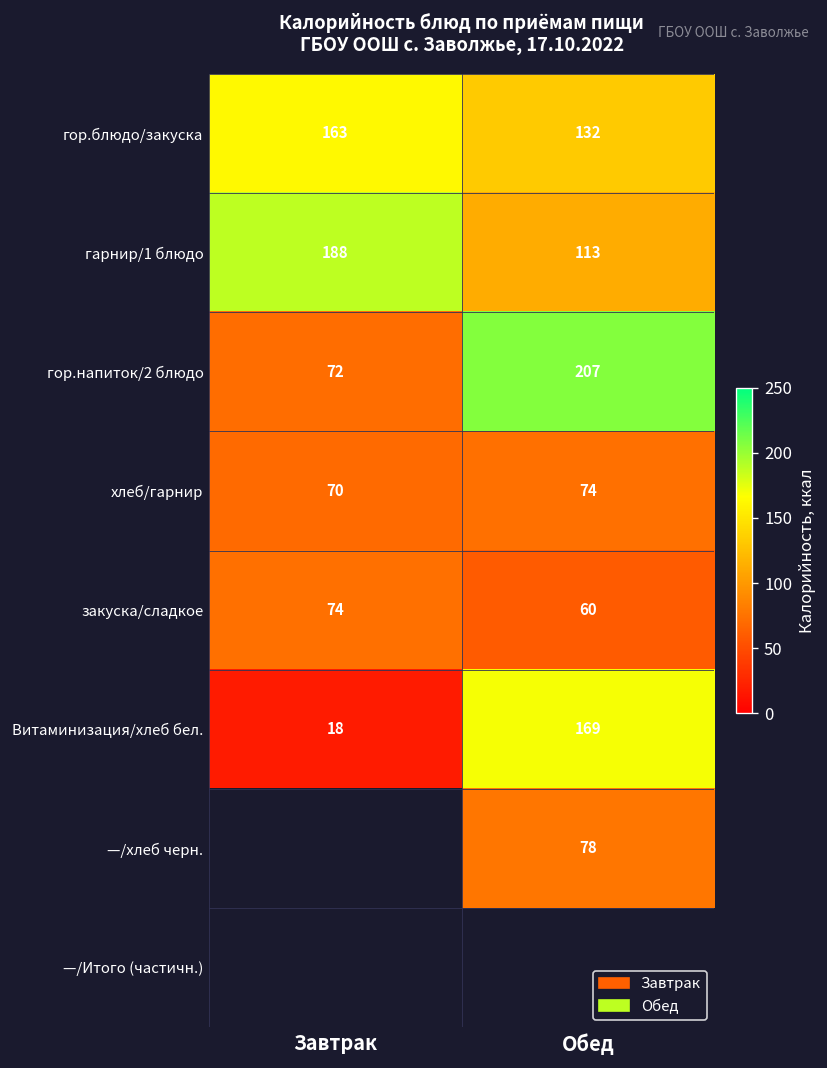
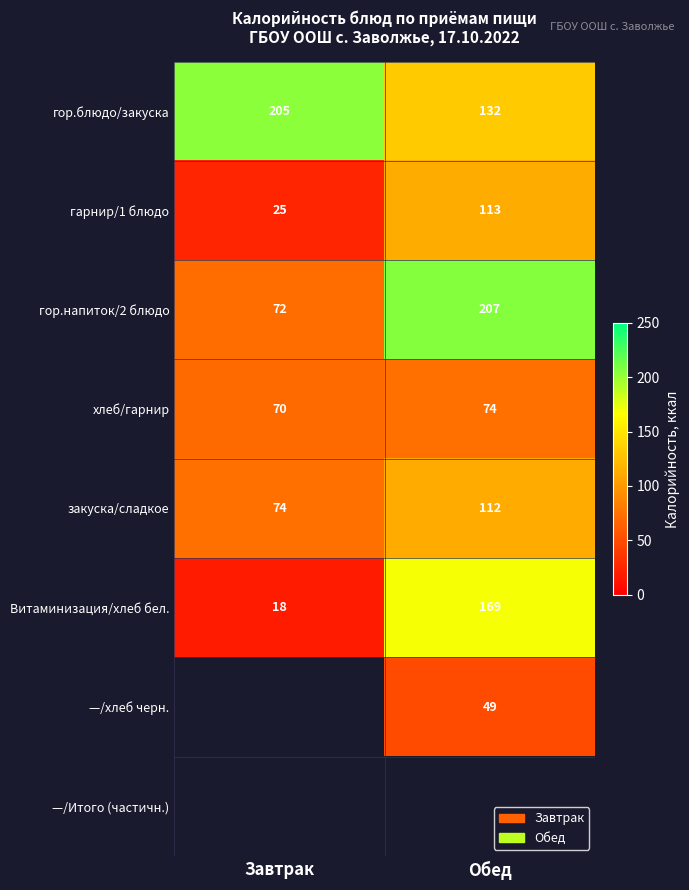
  {
    "гор.блюдо/закуска": {
-     "Завтрак": 163,
+     "Завтрак": 205,
      "Обед": 132
    },
    "гарнир/1 блюдо": {
-     "Завтрак": 188,
+     "Завтрак": 25,
      "Обед": 113
    },
    "гор.напиток/2 блюдо": {
      "Завтрак": 72,
      "Обед": 207
    },
    "хлеб/гарнир": {
      "Завтрак": 70,
      "Обед": 74
    },
    "закуска/сладкое": {
      "Завтрак": 74,
-     "Обед": 60
+     "Обед": 112
    },
    "Витаминизация/хлеб бел.": {
      "Завтрак": 18,
      "Обед": 169
    },
    "—/хлеб черн.": {
-     "Обед": 78
+     "Обед": 49
    }
  }
